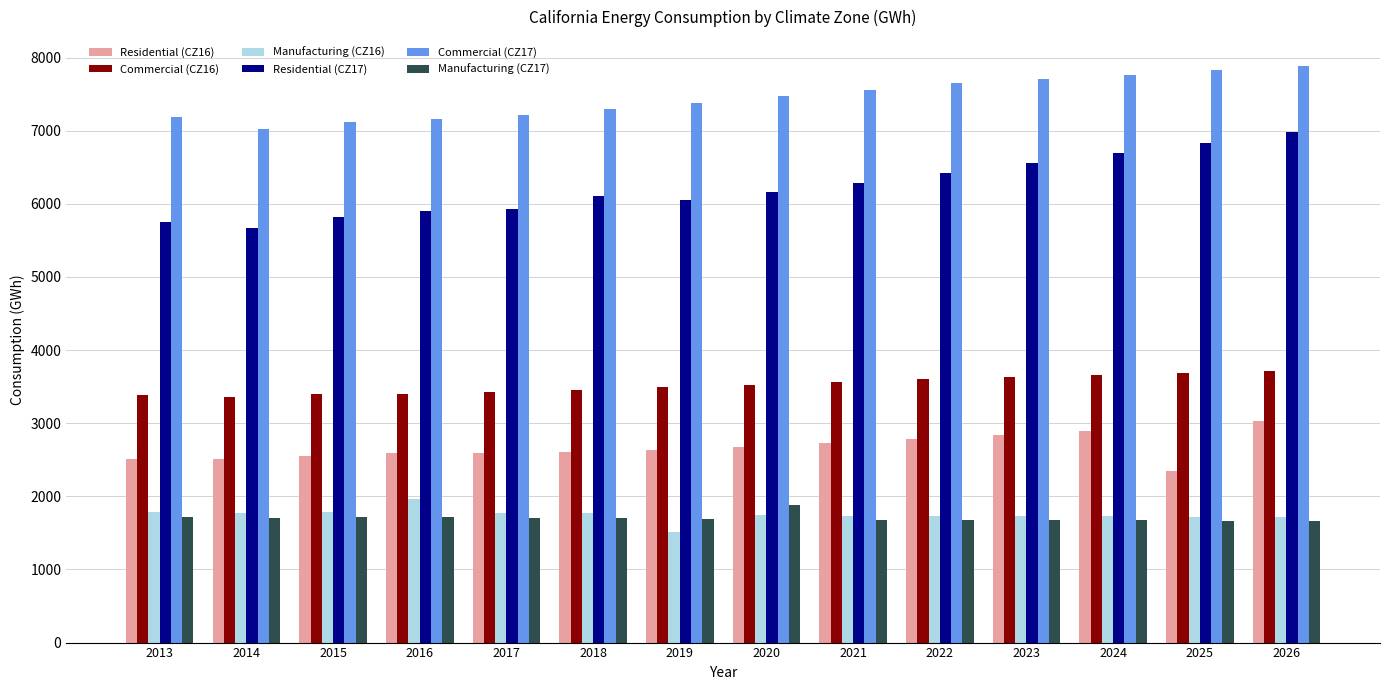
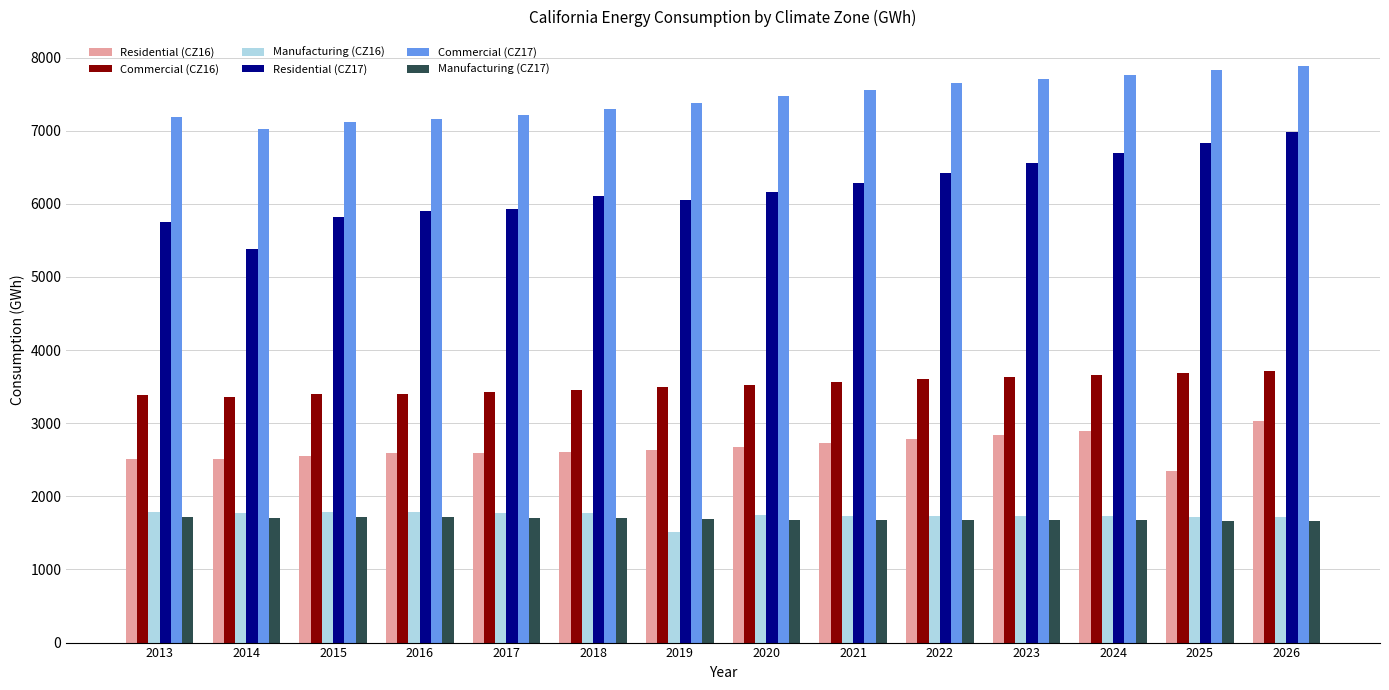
  {
    "Residential (CZ16)": {
      "2013": 2500,
      "2014": 2500,
      "2015": 2600,
      "2016": 2600,
      "2017": 2600,
      "2018": 2600,
      "2019": 2600,
      "2020": 2700,
      "2021": 2700,
      "2022": 2800,
      "2023": 2800,
      "2024": 2900,
      "2025": 2300,
      "2026": 3000
    },
    "Commercial (CZ16)": {
      "2013": 3400,
      "2014": 3400,
      "2015": 3400,
      "2016": 3400,
      "2017": 3400,
      "2018": 3500,
      "2019": 3500,
      "2020": 3500,
      "2021": 3600,
      "2022": 3600,
      "2023": 3600,
      "2024": 3700,
      "2025": 3700,
      "2026": 3700
    },
    "Manufacturing (CZ16)": {
      "2013": 1800,
      "2014": 1800,
      "2015": 1800,
-     "2016": 2000,
+     "2016": 1800,
      "2017": 1800,
      "2018": 1800,
      "2019": 1500,
      "2020": 1700,
      "2021": 1700,
      "2022": 1700,
      "2023": 1700,
      "2024": 1700,
      "2025": 1700,
      "2026": 1700
    },
    "Residential (CZ17)": {
      "2013": 5800,
-     "2014": 5700,
+     "2014": 5400,
      "2015": 5800,
      "2016": 5900,
      "2017": 5900,
      "2018": 6100,
      "2019": 6000,
      "2020": 6200,
      "2021": 6300,
      "2022": 6400,
      "2023": 6600,
      "2024": 6700,
      "2025": 6800,
      "2026": 7000
    },
    "Commercial (CZ17)": {
      "2013": 7200,
      "2014": 7000,
      "2015": 7100,
      "2016": 7200,
      "2017": 7200,
      "2018": 7300,
      "2019": 7400,
      "2020": 7500,
      "2021": 7600,
      "2022": 7700,
      "2023": 7700,
      "2024": 7800,
      "2025": 7800,
      "2026": 7900
    },
    "Manufacturing (CZ17)": {
      "2013": 1700,
      "2014": 1700,
      "2015": 1700,
      "2016": 1700,
      "2017": 1700,
      "2018": 1700,
      "2019": 1700,
-     "2020": 1900,
+     "2020": 1700,
      "2021": 1700,
      "2022": 1700,
      "2023": 1700,
      "2024": 1700,
      "2025": 1700,
      "2026": 1700
    }
  }
